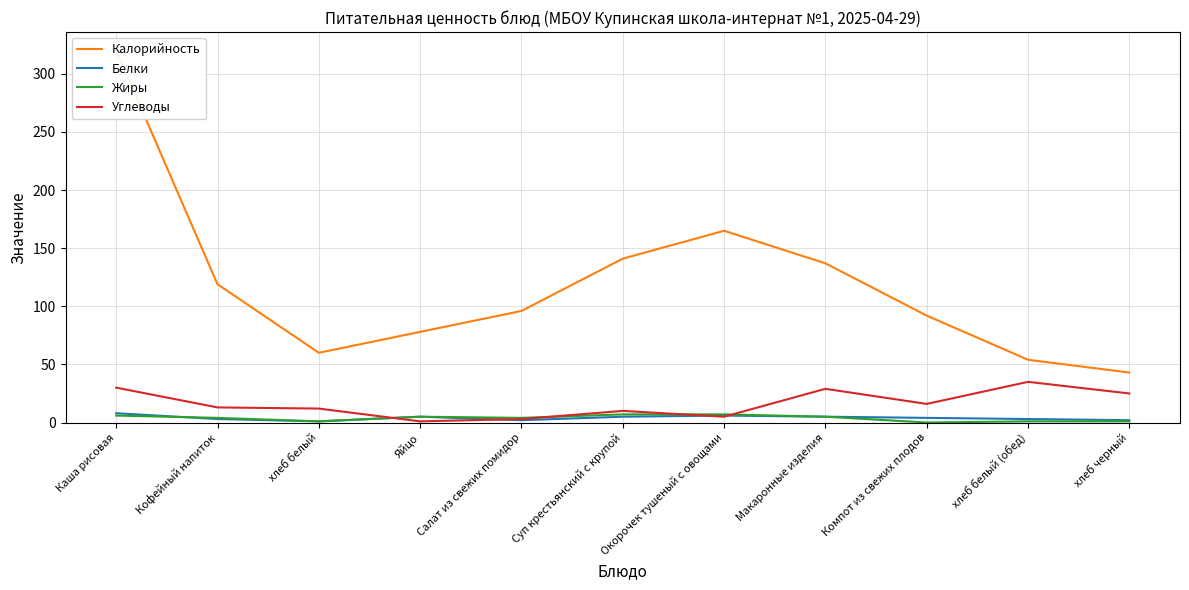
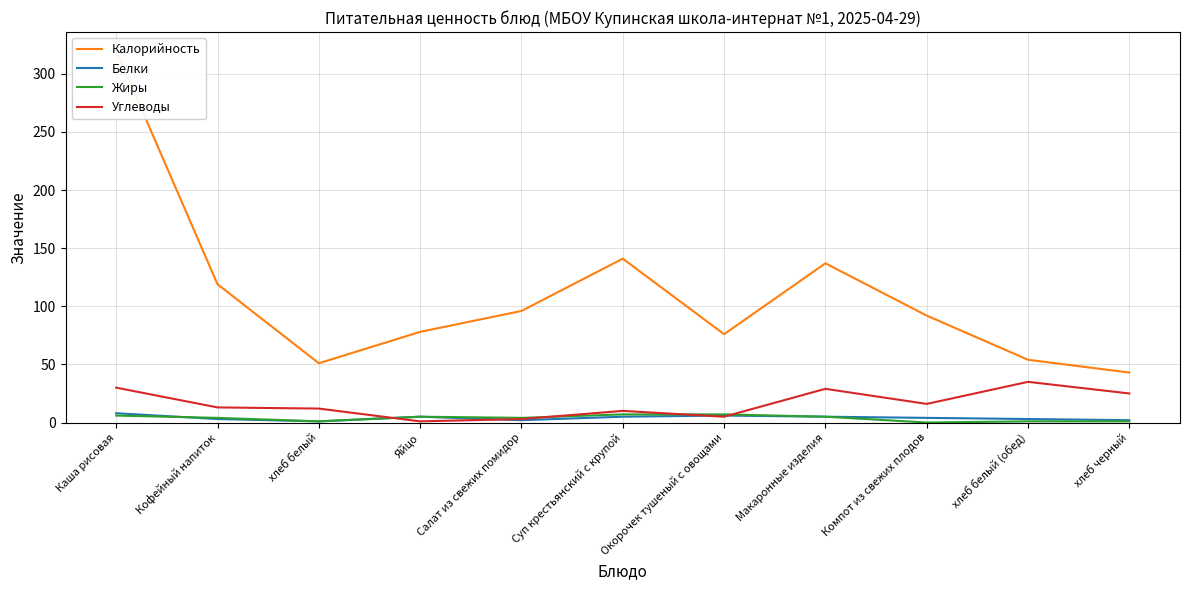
  {
    "Калорийность": {
      "Кофейный напиток": 119,
-     "хлеб белый": 60,
+     "хлеб белый": 51,
      "Яйцо": 78,
      "Салат из свежих помидор": 96,
      "Суп крестьянский с крупой": 141,
-     "Окорочек тушеный с овощами": 165,
+     "Окорочек тушеный с овощами": 76,
      "Макаронные изделия": 137,
      "Компот из свежих плодов": 92,
      "хлеб белый (обед)": 54,
      "хлеб черный": 43
    },
    "Белки": {
      "Компот из свежих плодов": 4
    },
    "Жиры": {
      "Компот из свежих плодов": 0
    },
    "Углеводы": {
      "Каша рисовая": 30,
      "Кофейный напиток": 13,
      "хлеб белый": 12,
      "Яйцо": 1,
      "Суп крестьянский с крупой": 10,
      "Макаронные изделия": 29,
      "Компот из свежих плодов": 16,
      "хлеб белый (обед)": 35,
      "хлеб черный": 25
    }
  }
